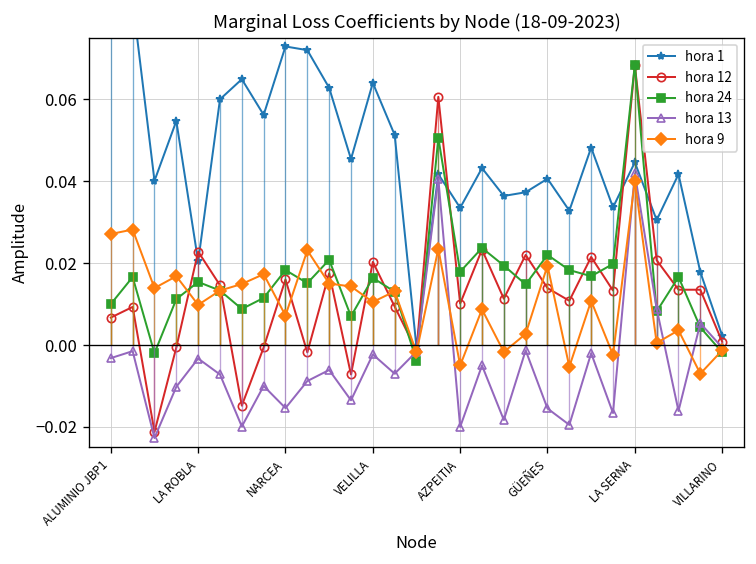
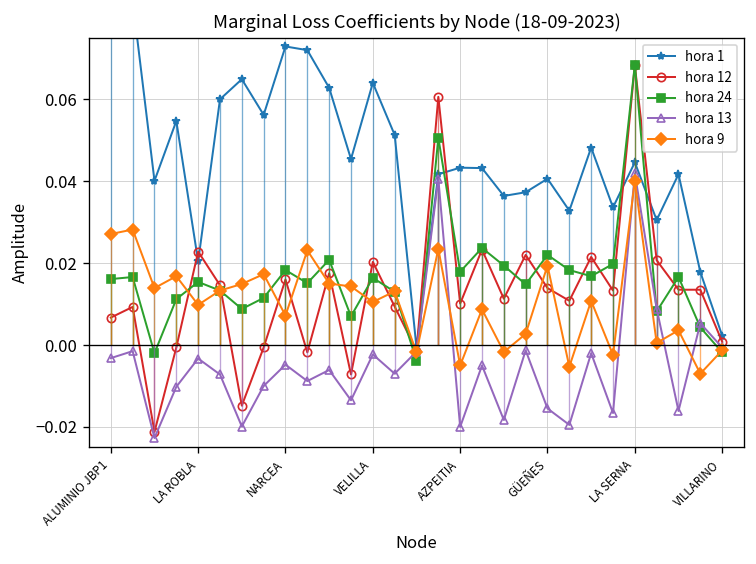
  {
    "hora 1": {
      "LA ROBLA": 0.020,
      "NARCEA": 0.073,
      "VELILLA": 0.064,
-     "AZPEITIA": 0.034,
+     "AZPEITIA": 0.043,
      "GÜEÑES": 0.041,
      "LA SERNA": 0.045,
      "VILLARINO": 0.002
    },
    "hora 12": {
      "ALUMINIO JBP1": 0.007,
      "LA ROBLA": 0.023,
      "NARCEA": 0.016,
      "VELILLA": 0.020,
      "AZPEITIA": 0.010,
      "GÜEÑES": 0.014,
      "VILLARINO": 0.001
    },
    "hora 24": {
-     "ALUMINIO JBP1": 0.010,
+     "ALUMINIO JBP1": 0.016,
      "LA ROBLA": 0.015,
      "NARCEA": 0.018,
      "VELILLA": 0.016,
      "AZPEITIA": 0.018,
      "GÜEÑES": 0.022
    },
    "hora 13": {
      "ALUMINIO JBP1": -0.003,
      "LA ROBLA": -0.003,
-     "NARCEA": -0.015,
+     "NARCEA": -0.005,
      "VELILLA": -0.002,
      "AZPEITIA": -0.020,
      "GÜEÑES": -0.016,
      "LA SERNA": 0.042
    },
    "hora 9": {
      "ALUMINIO JBP1": 0.027,
      "LA ROBLA": 0.010,
      "NARCEA": 0.007,
      "VELILLA": 0.011,
      "AZPEITIA": -0.005,
      "GÜEÑES": 0.019,
      "LA SERNA": 0.040
    }
  }
